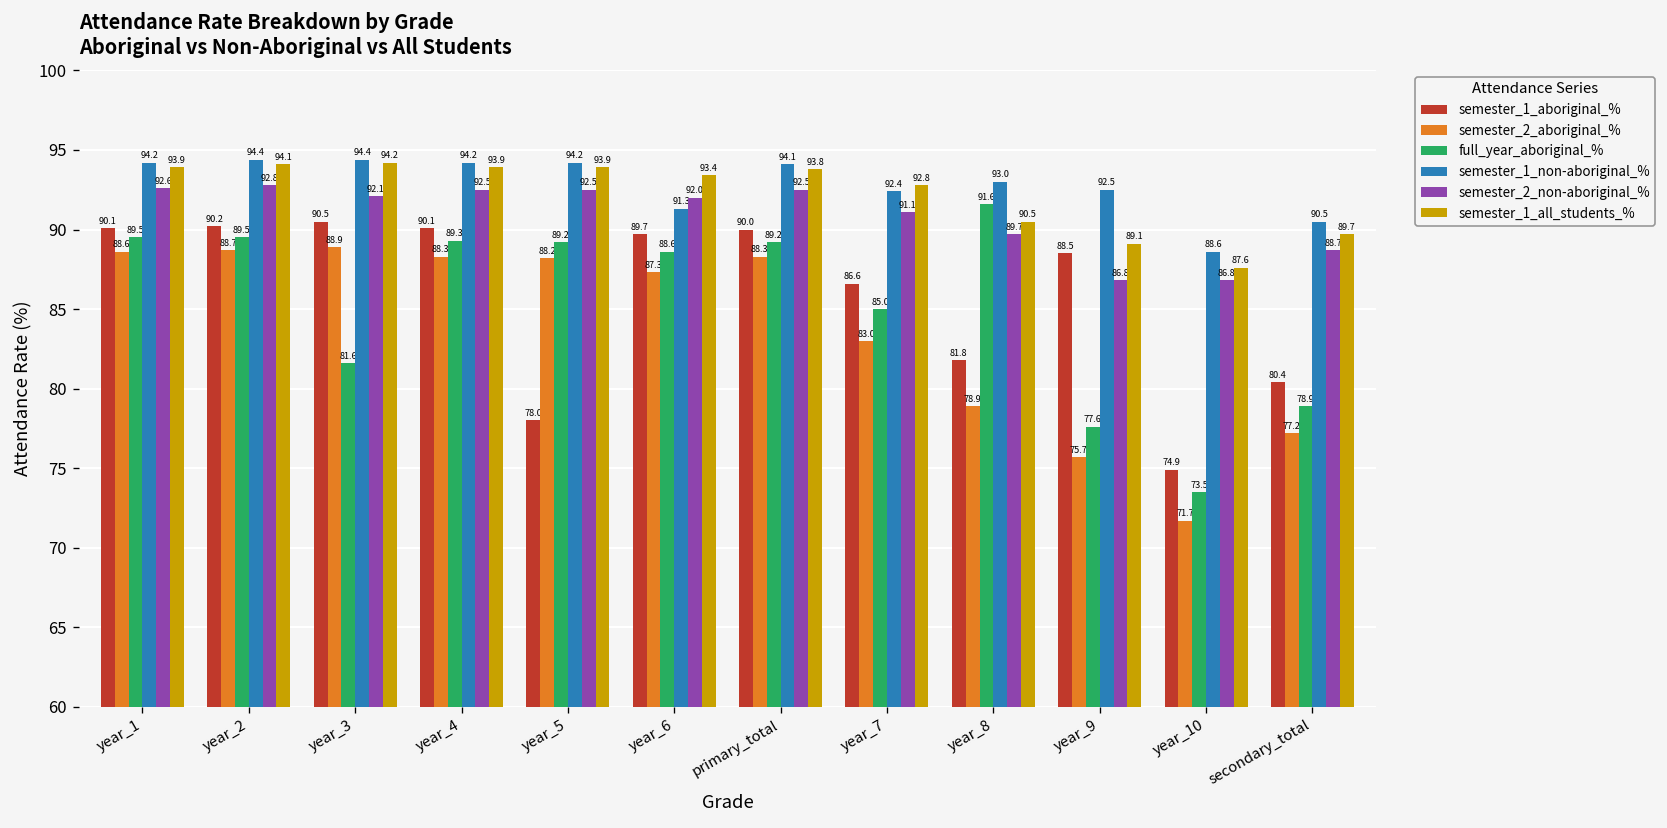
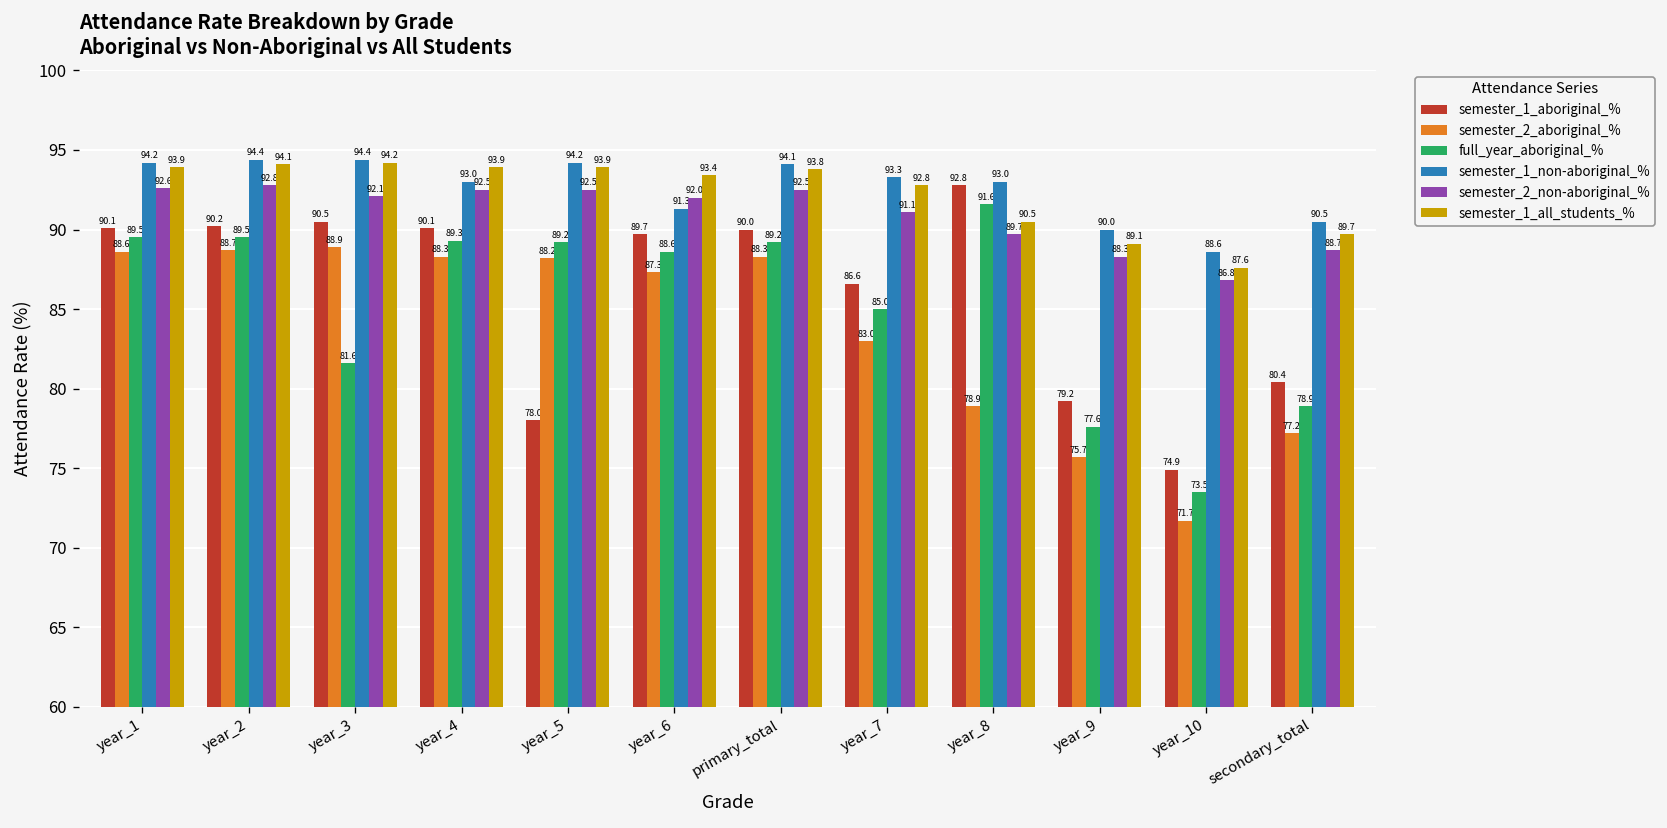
  {
    "semester_1_aboriginal_%": {
      "year_1": 90.1,
      "year_2": 90.2,
      "year_3": 90.5,
      "year_4": 90.1,
      "year_5": 78.0,
      "year_6": 89.7,
      "primary_total": 90.0,
      "year_7": 86.6,
-     "year_8": 81.8,
-     "year_9": 88.5,
+     "year_8": 92.8,
+     "year_9": 79.2,
      "year_10": 74.9,
      "secondary_total": 80.4
    },
    "full_year_aboriginal_%": {
      "year_1": 89.5,
      "year_2": 89.5,
      "year_3": 81.6,
      "year_4": 89.3,
      "year_5": 89.2,
      "year_6": 88.6,
      "primary_total": 89.2,
      "year_7": 85.0,
      "year_8": 91.6,
      "year_9": 77.6,
      "year_10": 73.5,
      "secondary_total": 78.9
    },
    "semester_1_non-aboriginal_%": {
      "year_1": 94.2,
      "year_2": 94.4,
      "year_3": 94.4,
-     "year_4": 94.2,
+     "year_4": 93.0,
      "year_5": 94.2,
      "year_6": 91.3,
      "primary_total": 94.1,
-     "year_7": 92.4,
+     "year_7": 93.3,
      "year_8": 93.0,
-     "year_9": 92.5,
+     "year_9": 90.0,
      "year_10": 88.6,
      "secondary_total": 90.5
    },
    "semester_2_non-aboriginal_%": {
      "year_1": 92.6,
      "year_2": 92.8,
      "year_3": 92.1,
      "year_4": 92.5,
      "year_5": 92.5,
      "year_6": 92.0,
      "primary_total": 92.5,
      "year_7": 91.1,
      "year_8": 89.7,
-     "year_9": 86.8,
+     "year_9": 88.3,
      "year_10": 86.8,
      "secondary_total": 88.7
    }
  }
